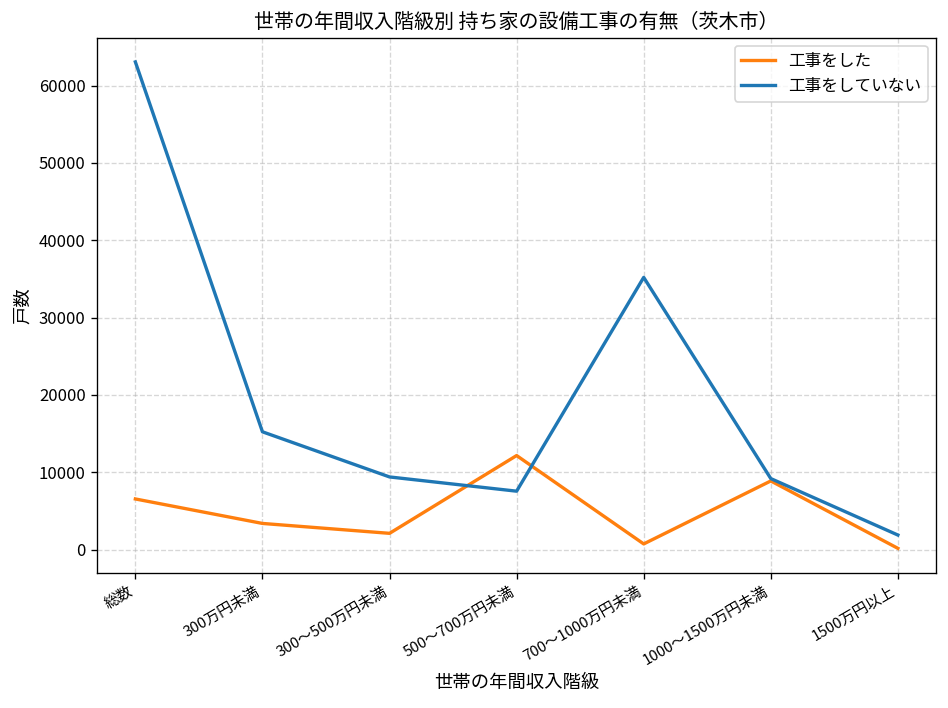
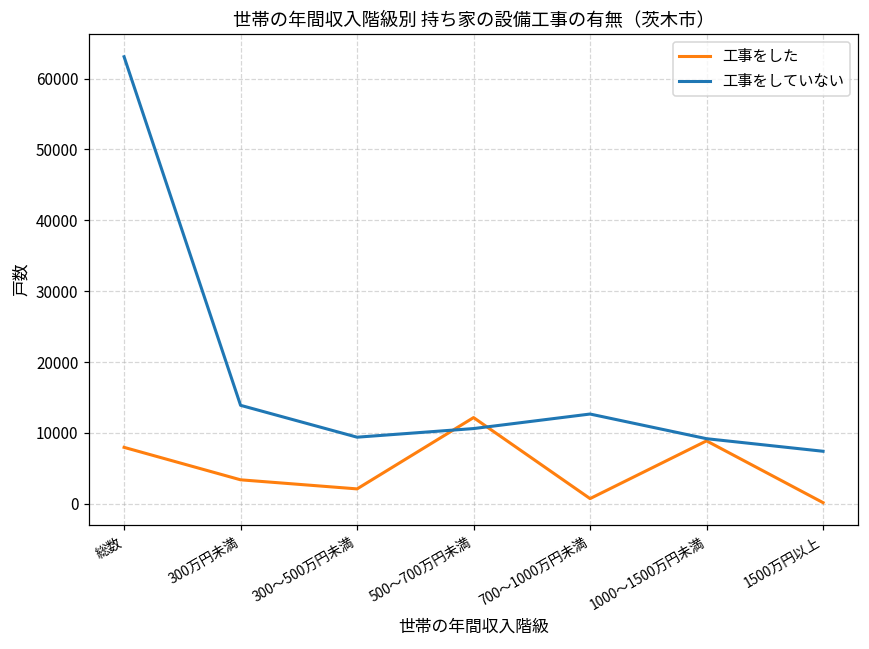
  {
    "工事をした": {
-     "総数": 7000,
+     "総数": 8000,
      "300万円未満": 3000,
      "300～500万円未満": 2000,
      "500～700万円未満": 12000,
      "700～1000万円未満": 1000,
      "1500万円以上": 0
    },
    "工事をしていない": {
      "総数": 63000,
-     "300万円未満": 15000,
+     "300万円未満": 14000,
      "300～500万円未満": 9000,
-     "500～700万円未満": 8000,
-     "700～1000万円未満": 35000,
-     "1500万円以上": 2000
+     "500～700万円未満": 11000,
+     "700～1000万円未満": 13000,
+     "1500万円以上": 7000
    }
  }
